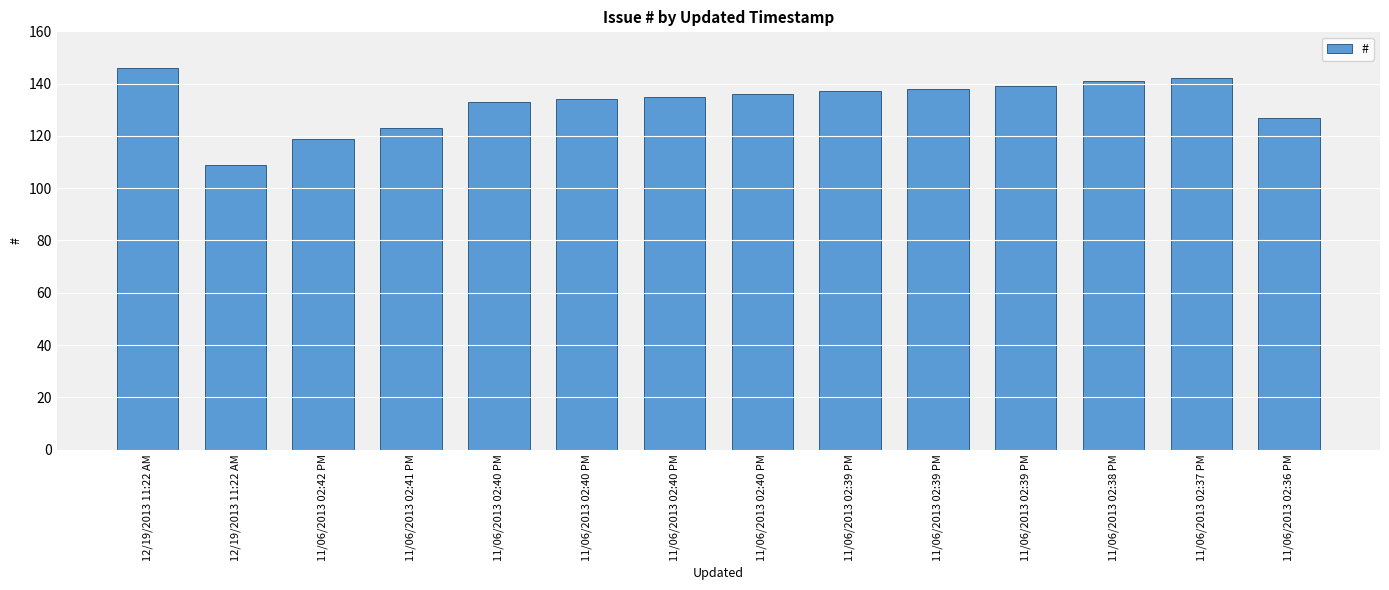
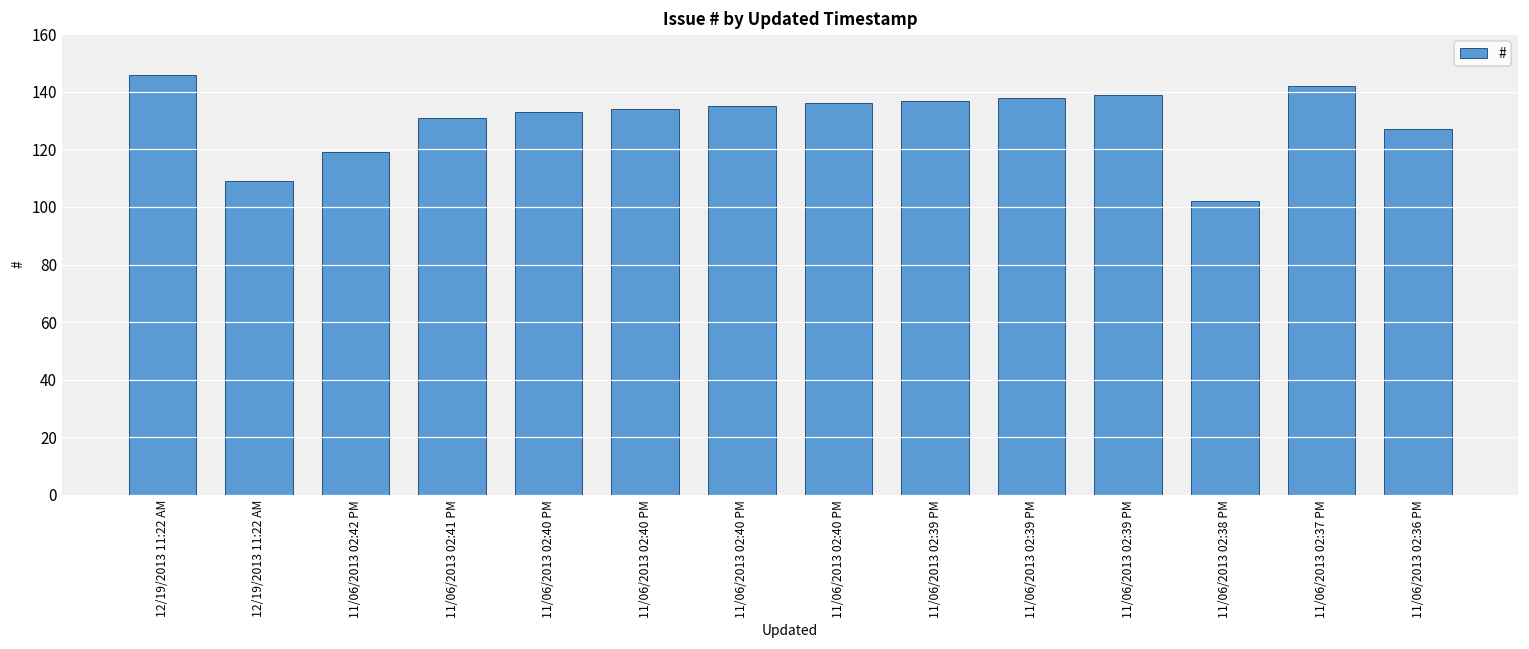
  {
    "11/06/2013 02:42 PM": 119,
-   "11/06/2013 02:41 PM": 123,
-   "11/06/2013 02:38 PM": 141,
+   "11/06/2013 02:41 PM": 131,
+   "11/06/2013 02:38 PM": 102,
    "11/06/2013 02:37 PM": 142,
    "11/06/2013 02:36 PM": 127
  }
